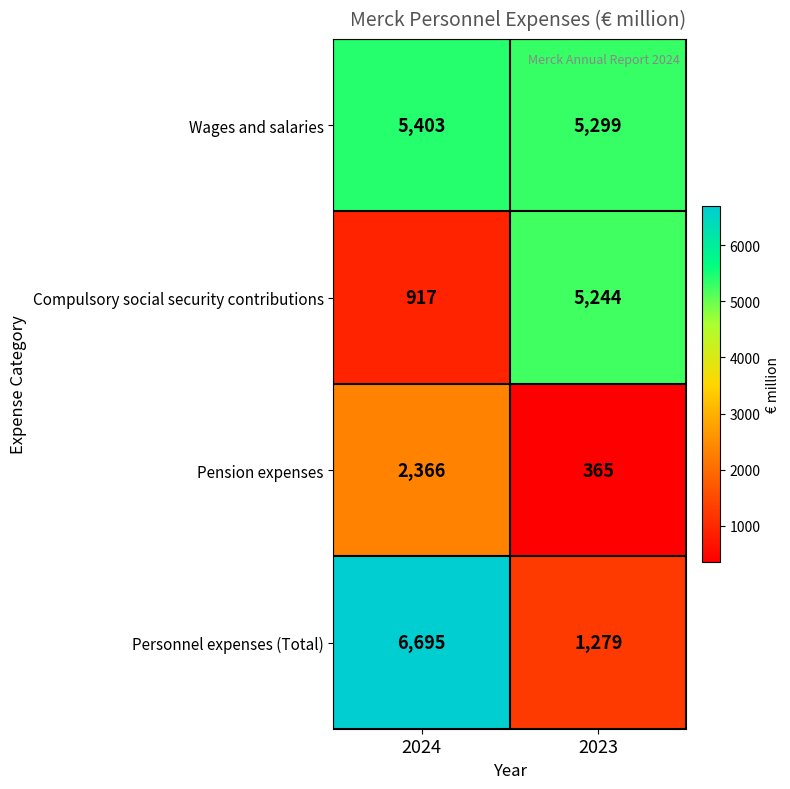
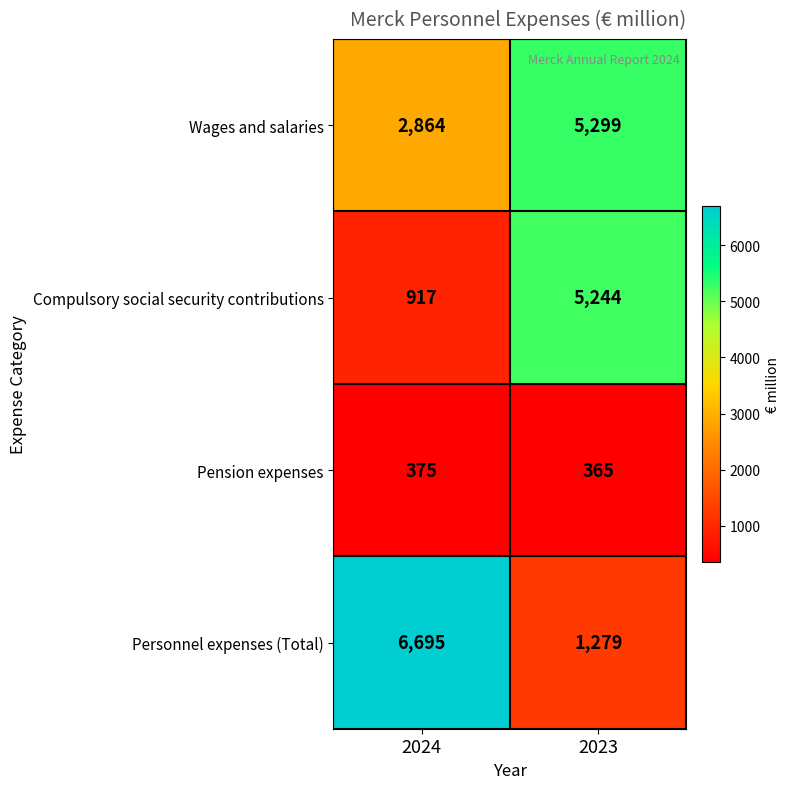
  {
    "Wages and salaries": {
-     "2024": "5,403"
+     "2024": "2,864"
    },
    "Compulsory social security contributions": {
      "2024": "917",
      "2023": "5,244"
    },
    "Pension expenses": {
-     "2024": "2,366",
+     "2024": "375",
      "2023": "365"
    },
    "Personnel expenses (Total)": {
      "2024": "6,695",
      "2023": "1,279"
    }
  }
